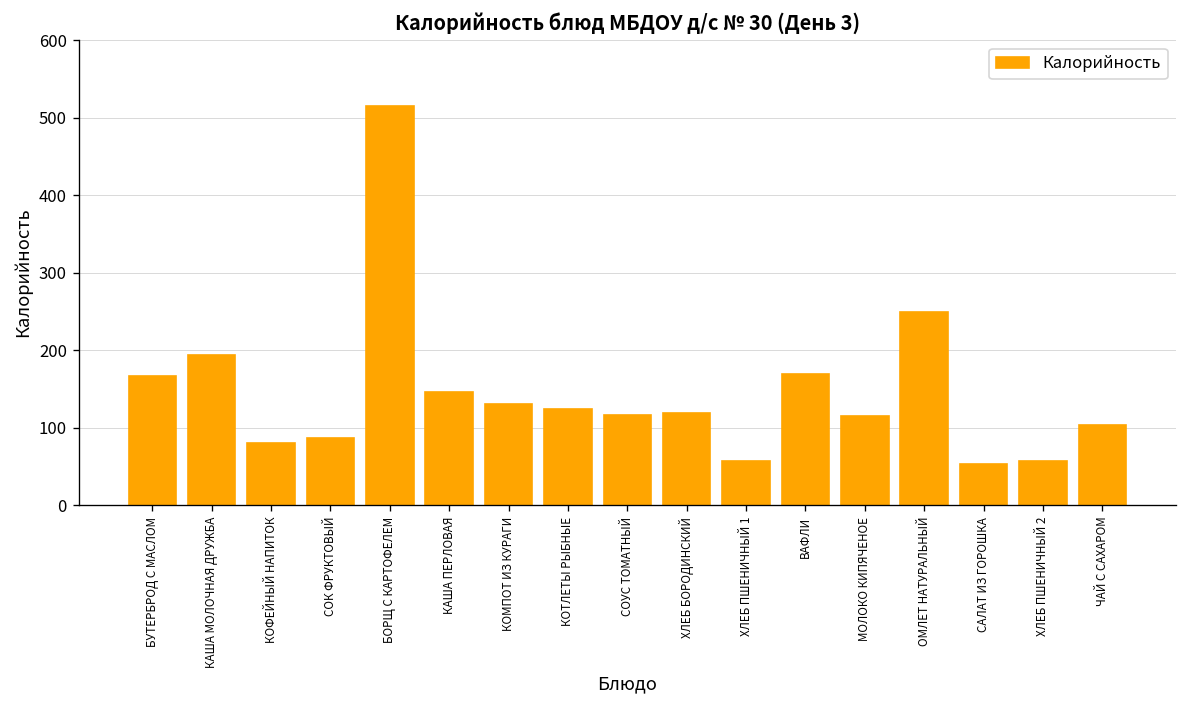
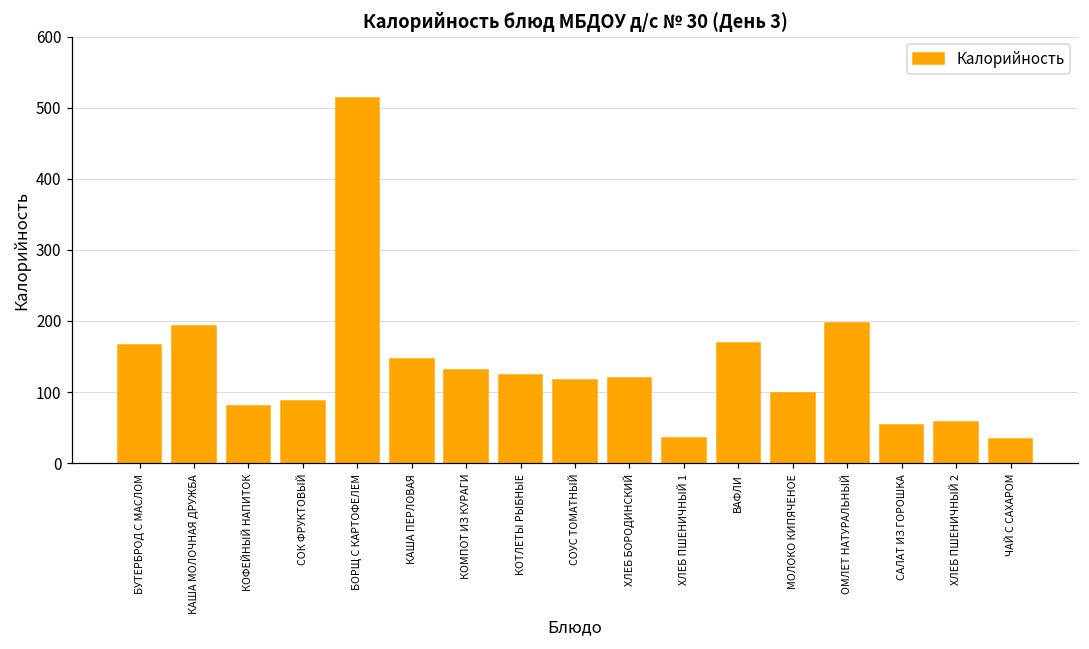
  {
    "БУТЕРБРОД С МАСЛОМ": 170,
    "КАША МОЛОЧНАЯ ДРУЖБА": 190,
    "КОФЕЙНЫЙ НАПИТОК": 80,
    "СОК ФРУКТОВЫЙ": 90,
    "БОРЩ С КАРТОФЕЛЕМ": 510,
    "КАША ПЕРЛОВАЯ": 150,
    "КОМПОТ ИЗ КУРАГИ": 130,
    "КОТЛЕТЫ РЫБНЫЕ": 120,
    "СОУС ТОМАТНЫЙ": 120,
    "ХЛЕБ БОРОДИНСКИЙ": 120,
-   "ХЛЕБ ПШЕНИЧНЫЙ 1": 60,
+   "ХЛЕБ ПШЕНИЧНЫЙ 1": 40,
    "ВАФЛИ": 170,
-   "МОЛОКО КИПЯЧЕНОЕ": 110,
-   "ОМЛЕТ НАТУРАЛЬНЫЙ": 250,
+   "МОЛОКО КИПЯЧЕНОЕ": 100,
+   "ОМЛЕТ НАТУРАЛЬНЫЙ": 200,
    "САЛАТ ИЗ ГОРОШКА": 50,
    "ХЛЕБ ПШЕНИЧНЫЙ 2": 60,
-   "ЧАЙ С САХАРОМ": 100
+   "ЧАЙ С САХАРОМ": 30
  }
